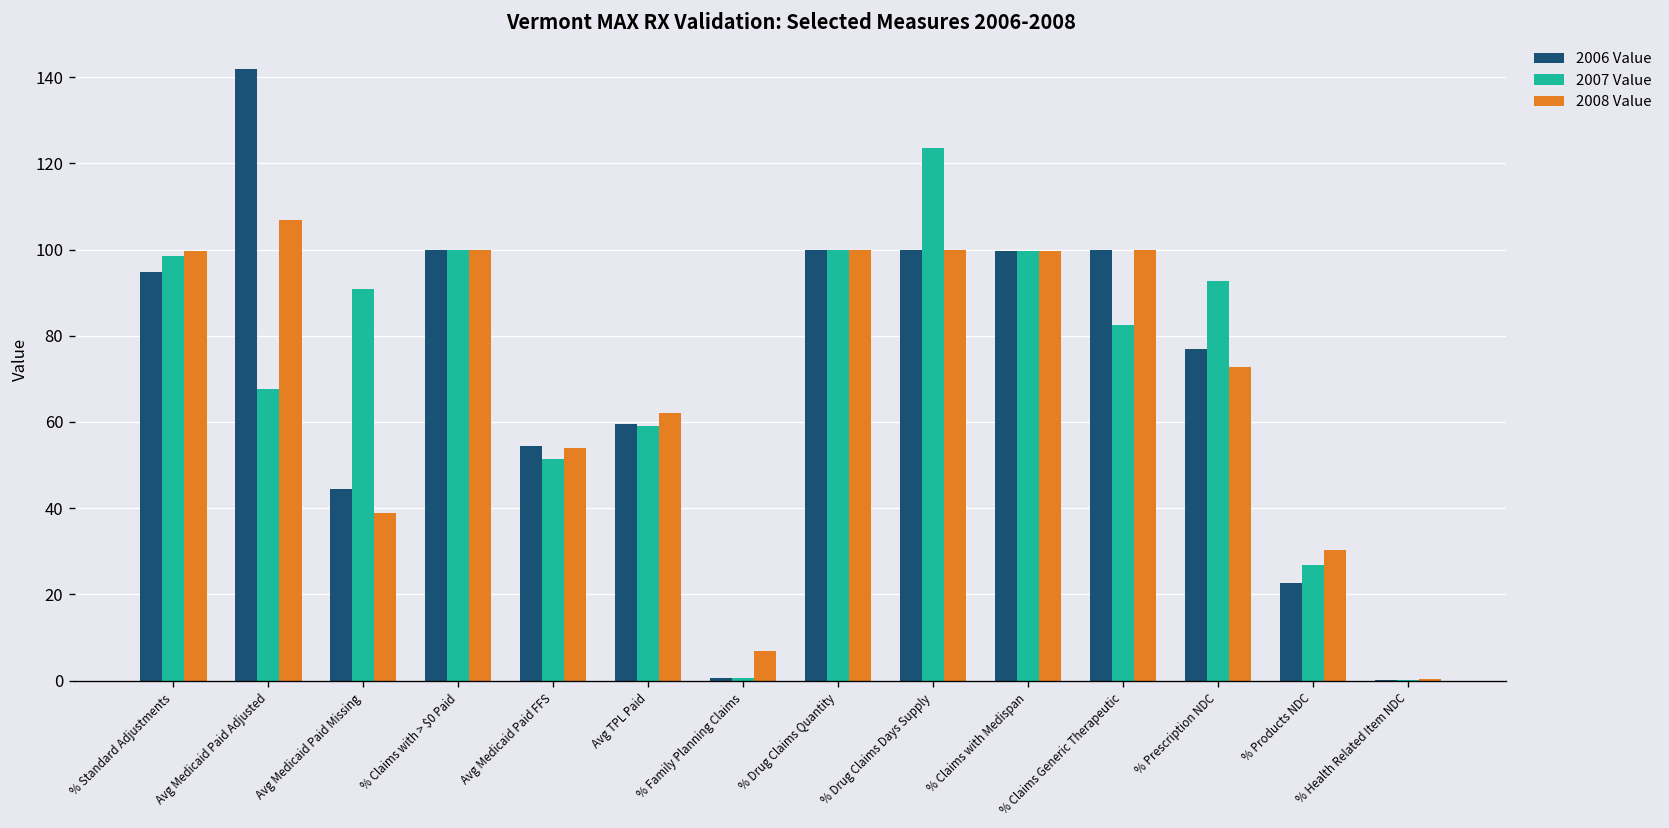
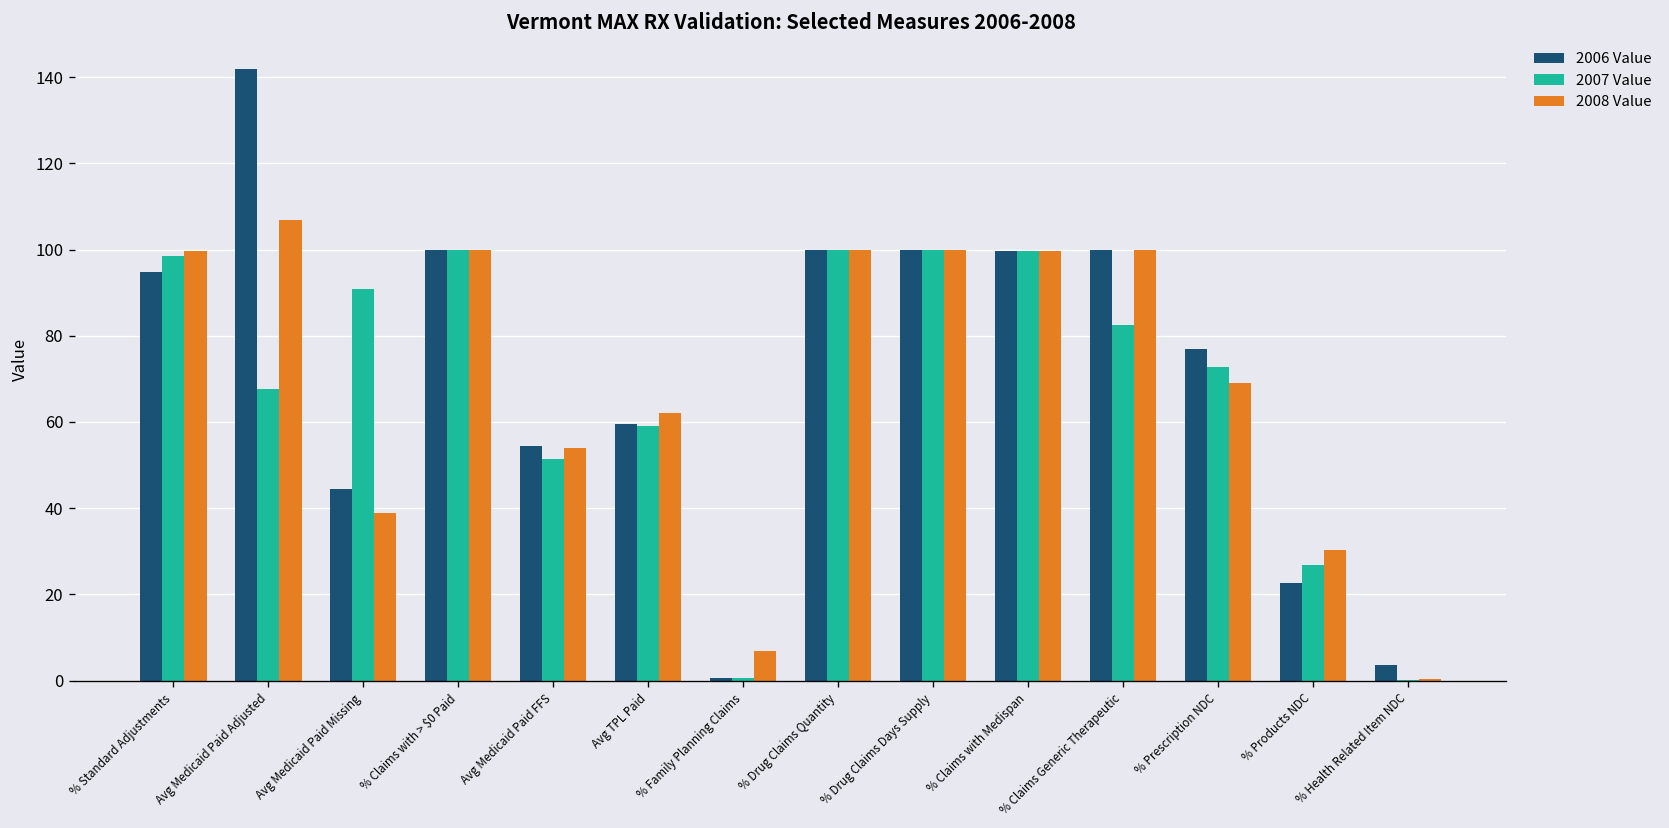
  {
    "2006 Value": {
      "% Standard Adjustments": 95,
      "Avg Medicaid Paid Adjusted": 142,
      "Avg Medicaid Paid Missing": 45,
      "% Claims with > $0 Paid": 100,
      "Avg Medicaid Paid FFS": 54,
      "Avg TPL Paid": 60,
      "% Drug Claims Quantity": 100,
      "% Drug Claims Days Supply": 100,
      "% Claims with Medispan": 100,
      "% Claims Generic Therapeutic": 100,
      "% Prescription NDC": 77,
      "% Products NDC": 23,
-     "% Health Related Item NDC": 0
+     "% Health Related Item NDC": 4
    },
    "2007 Value": {
      "% Standard Adjustments": 98,
      "Avg Medicaid Paid Adjusted": 68,
      "Avg Medicaid Paid Missing": 91,
      "% Claims with > $0 Paid": 100,
      "Avg Medicaid Paid FFS": 51,
      "Avg TPL Paid": 59,
      "% Drug Claims Quantity": 100,
-     "% Drug Claims Days Supply": 124,
+     "% Drug Claims Days Supply": 100,
      "% Claims with Medispan": 100,
      "% Claims Generic Therapeutic": 82,
-     "% Prescription NDC": 93,
+     "% Prescription NDC": 73,
      "% Products NDC": 27
    },
    "2008 Value": {
      "% Standard Adjustments": 100,
      "Avg Medicaid Paid Adjusted": 107,
      "Avg Medicaid Paid Missing": 39,
      "% Claims with > $0 Paid": 100,
      "Avg Medicaid Paid FFS": 54,
      "Avg TPL Paid": 62,
      "% Family Planning Claims": 7,
      "% Drug Claims Quantity": 100,
      "% Drug Claims Days Supply": 100,
      "% Claims with Medispan": 100,
      "% Claims Generic Therapeutic": 100,
-     "% Prescription NDC": 73,
+     "% Prescription NDC": 69,
      "% Products NDC": 30
    }
  }
